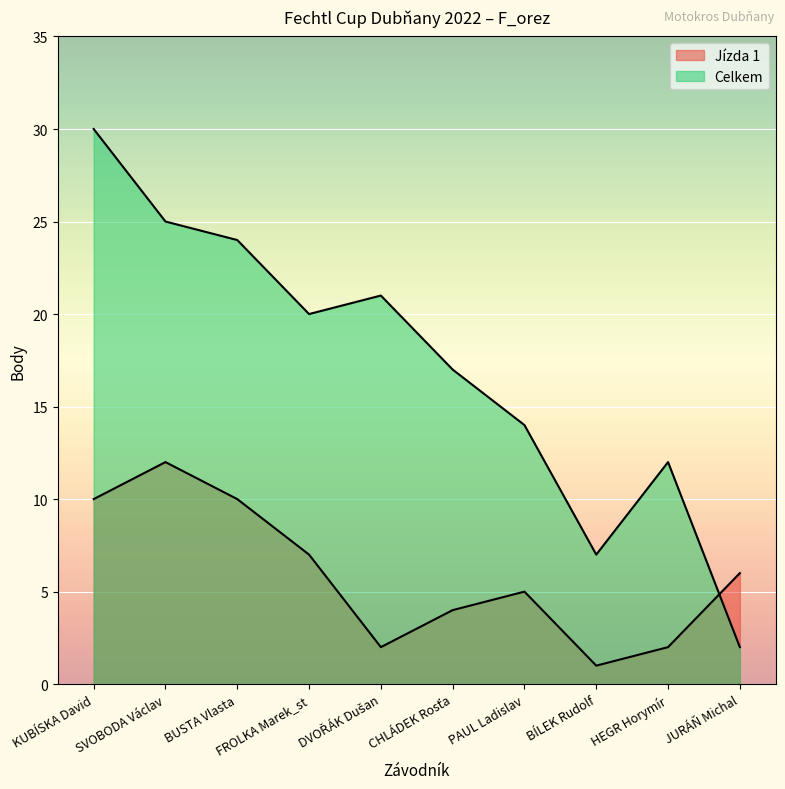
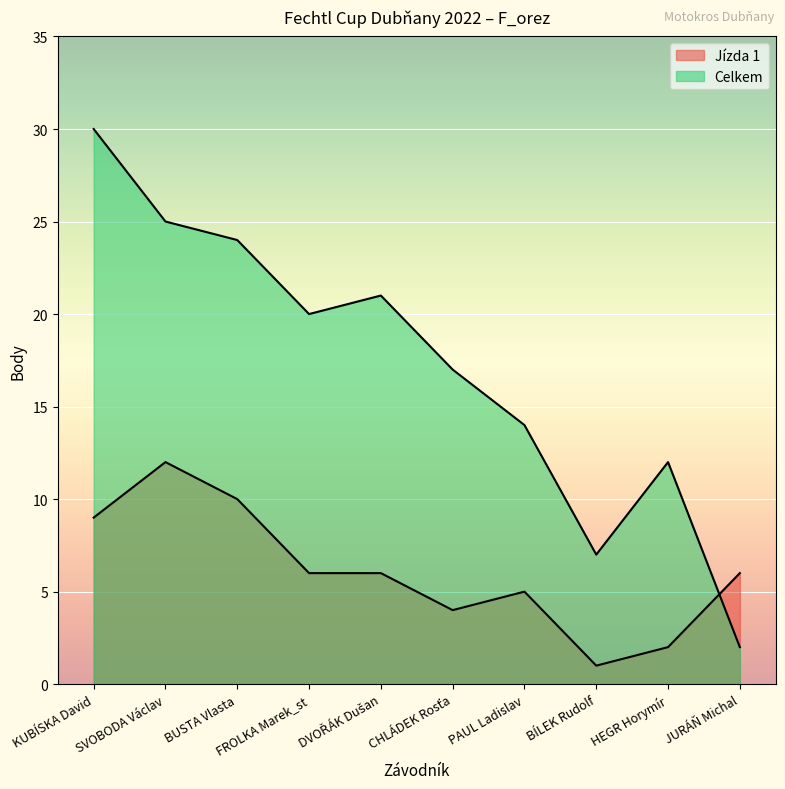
  {
    "Jízda 1": {
-     "KUBÍSKA David": 10,
+     "KUBÍSKA David": 9,
      "SVOBODA Václav": 12,
      "BUSTA Vlasta": 10,
-     "FROLKA Marek_st": 7,
-     "DVOŘÁK Dušan": 2,
+     "FROLKA Marek_st": 6,
+     "DVOŘÁK Dušan": 6,
      "CHLÁDEK Rosťa": 4,
      "PAUL Ladislav": 5,
      "BÍLEK Rudolf": 1,
      "HEGR Horymír": 2,
      "JURÁŇ Michal": 6
    },
    "Celkem": {
      "KUBÍSKA David": 30,
      "SVOBODA Václav": 25,
      "BUSTA Vlasta": 24,
      "FROLKA Marek_st": 20,
      "DVOŘÁK Dušan": 21,
      "CHLÁDEK Rosťa": 17,
      "PAUL Ladislav": 14,
      "BÍLEK Rudolf": 7,
      "HEGR Horymír": 12,
      "JURÁŇ Michal": 2
    }
  }
